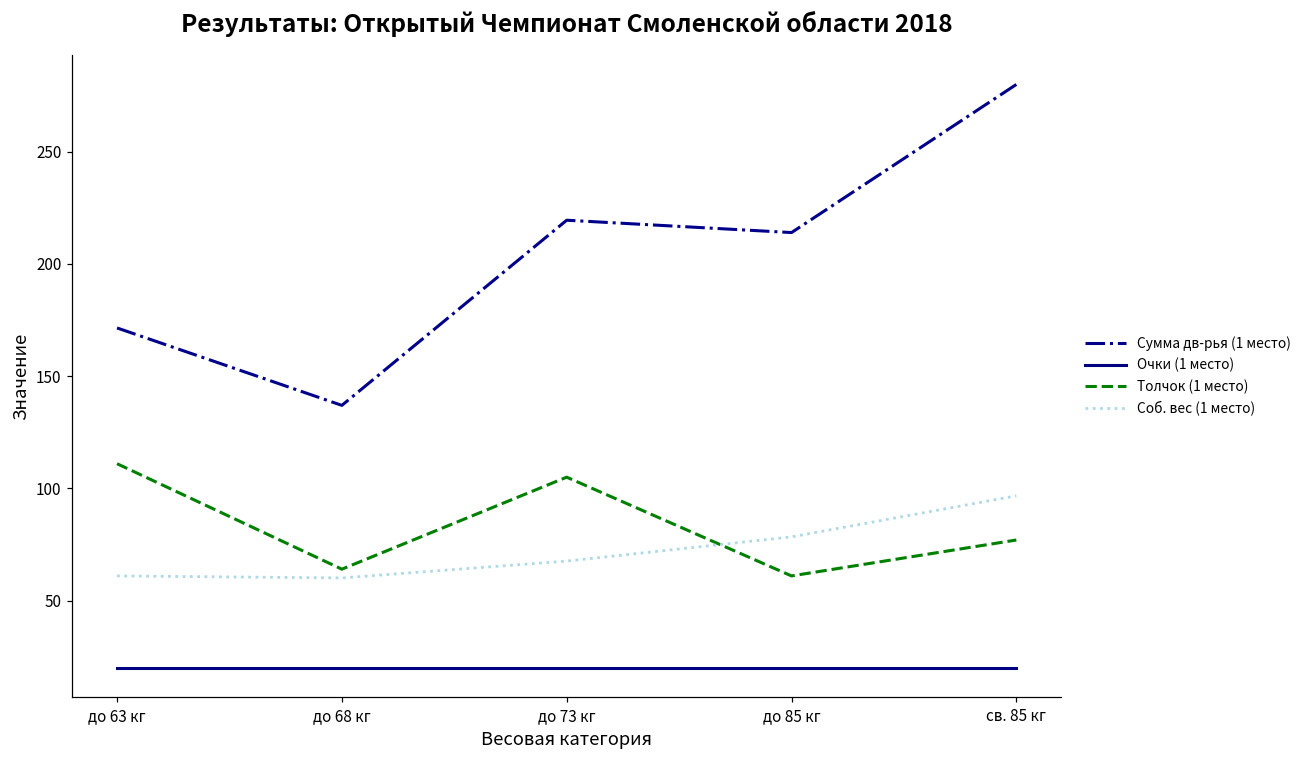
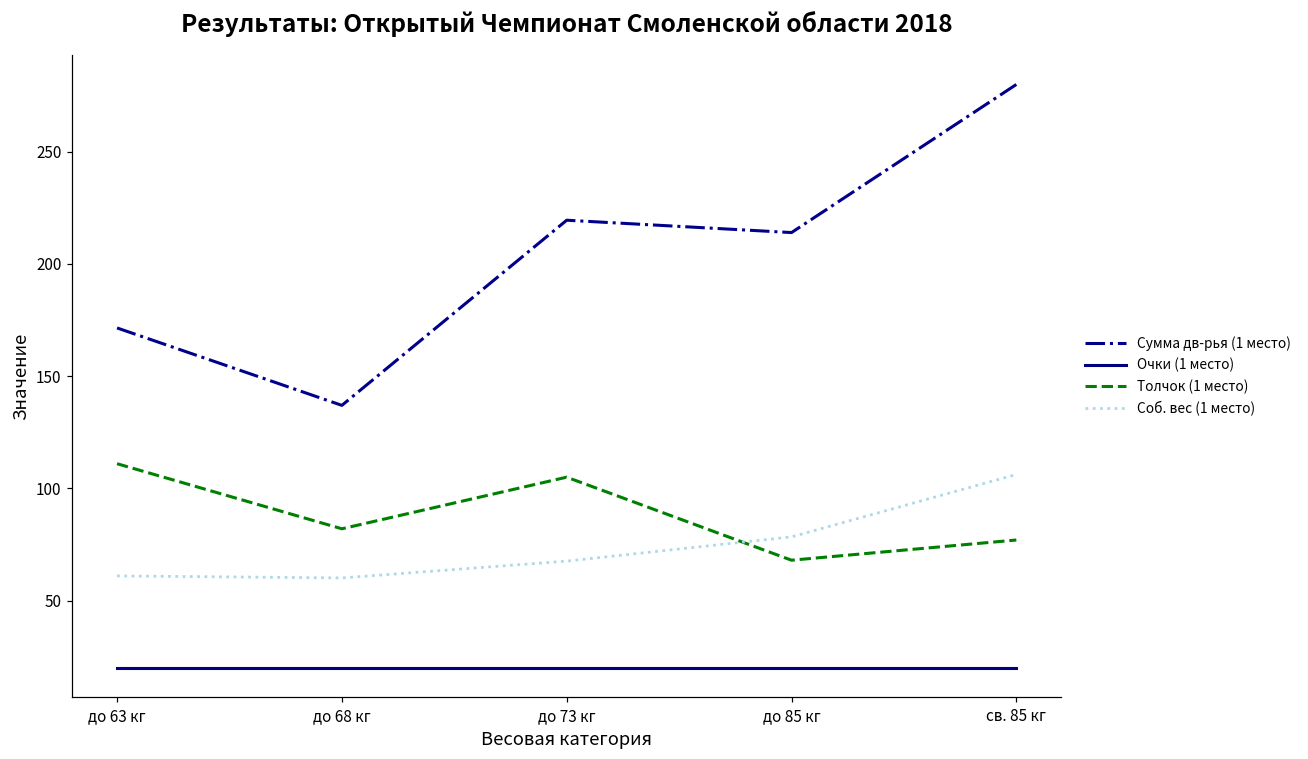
  {
    "Толчок (1 место)": {
      "до 63 кг": 111,
-     "до 68 кг": 64,
+     "до 68 кг": 82,
      "до 73 кг": 105,
-     "до 85 кг": 61,
+     "до 85 кг": 68,
      "св. 85 кг": 77
    },
    "Соб. вес (1 место)": {
      "до 63 кг": 61,
      "до 68 кг": 60,
      "до 73 кг": 68,
      "до 85 кг": 78,
-     "св. 85 кг": 97
+     "св. 85 кг": 106
    }
  }
